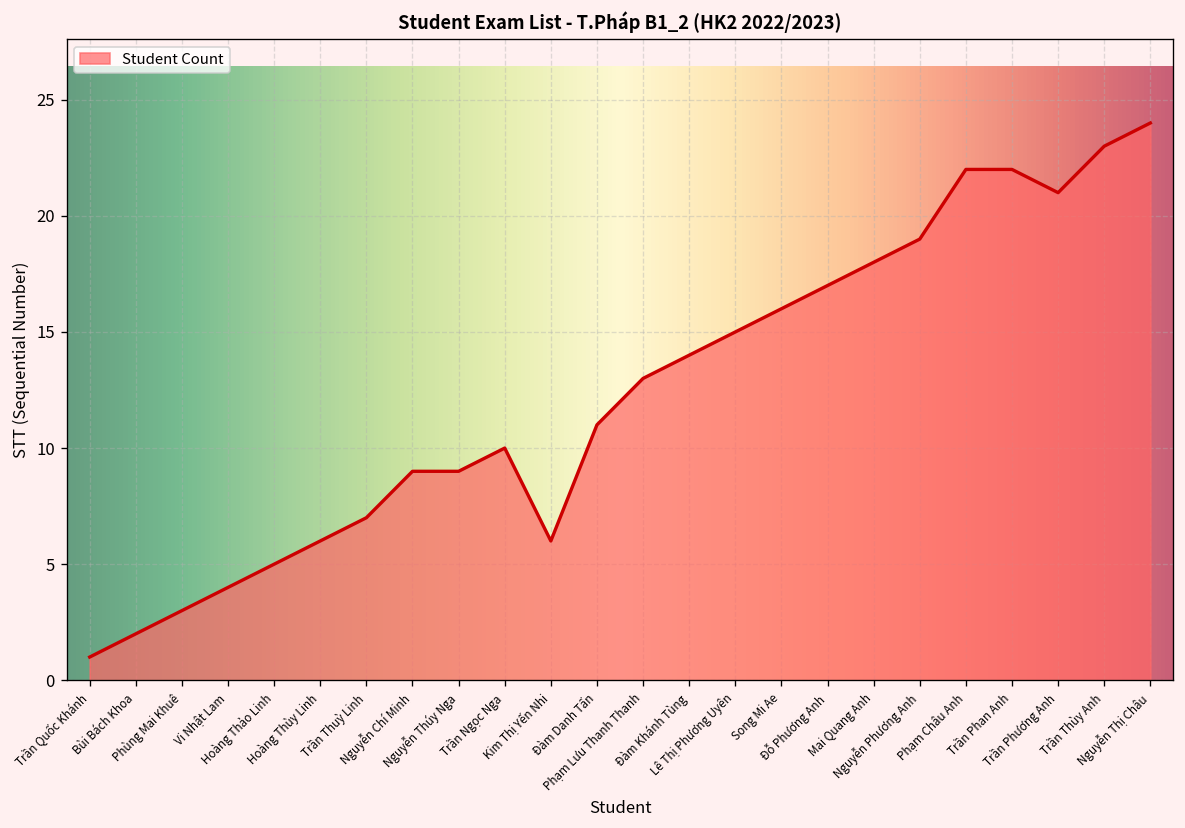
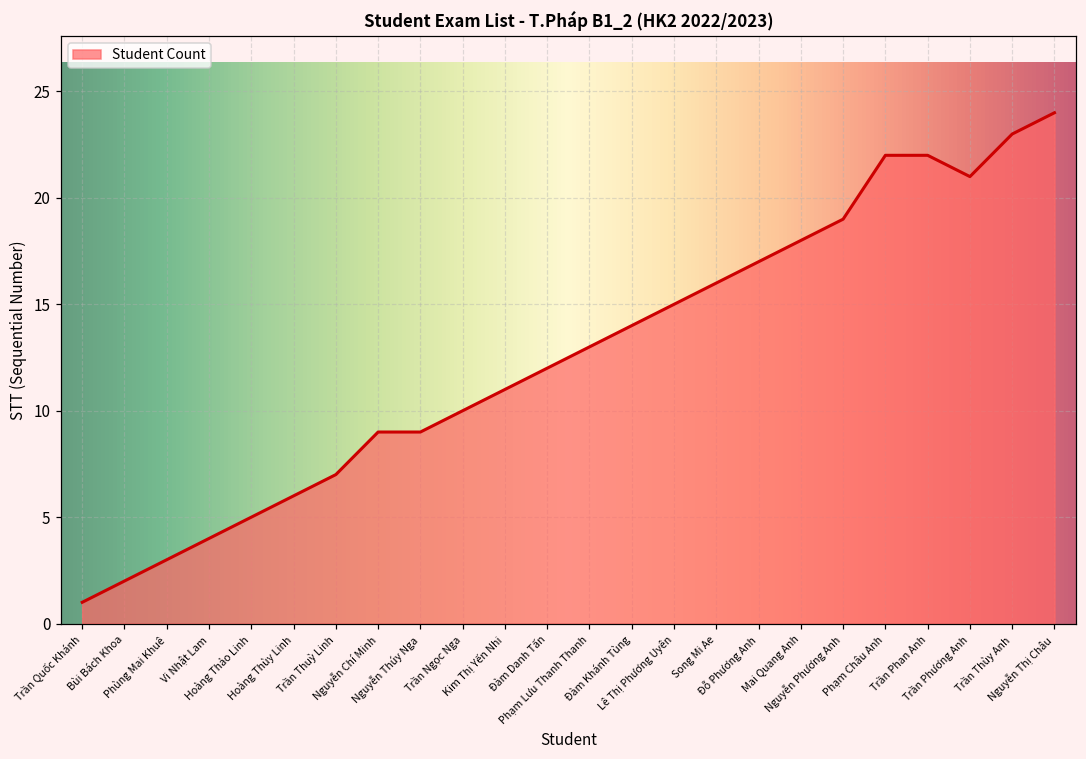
  {
    "Trần Quốc Khánh": 1,
    "Bùi Bách Khoa": 2,
    "Phùng Mai Khuê": 3,
    "Vi Nhật Lam": 4,
    "Hoàng Thảo Linh": 5,
    "Hoàng Thùy Linh": 6,
    "Trần Thuỳ Linh": 7,
    "Nguyễn Chí Minh": 9,
    "Nguyễn Thúy Nga": 9,
    "Trần Ngọc Nga": 10,
-   "Kim Thị Yến Nhi": 6,
-   "Đàm Danh Tấn": 11,
+   "Kim Thị Yến Nhi": 11,
+   "Đàm Danh Tấn": 12,
    "Phạm Lưu Thanh Thanh": 13,
    "Đàm Khánh Tùng": 14,
    "Lê Thị Phương Uyên": 15,
    "Song Mi Ae": 16,
    "Đỗ Phương Anh": 17,
    "Mai Quang Anh": 18,
    "Nguyễn Phương Anh": 19,
    "Phạm Châu Anh": 22,
    "Trần Phan Anh": 22,
    "Trần Phương Anh": 21,
    "Trần Thùy Anh": 23,
    "Nguyễn Thị Châu": 24
  }
